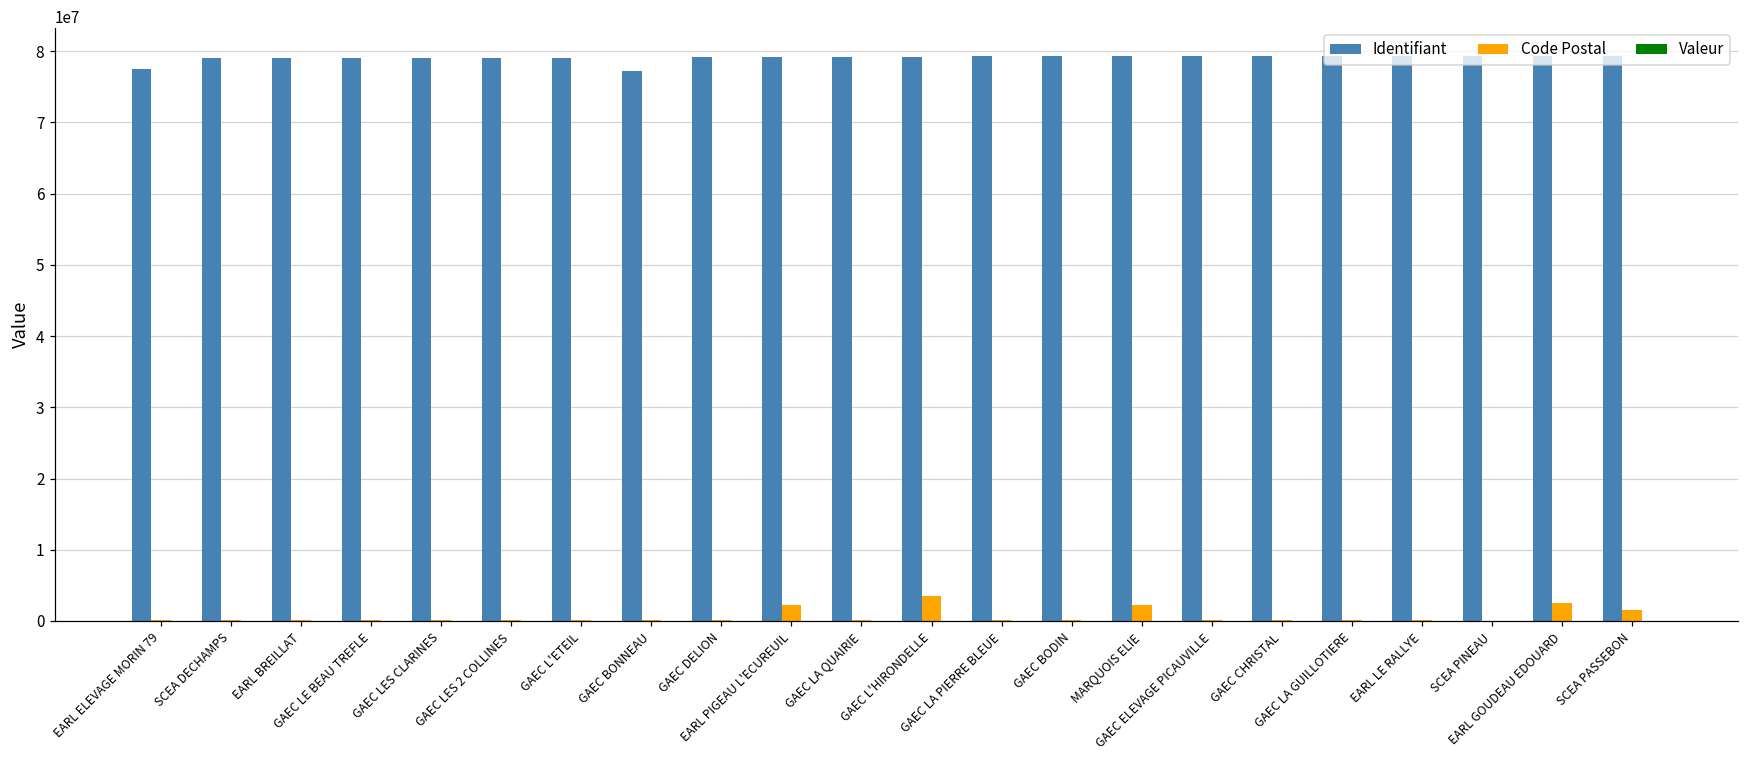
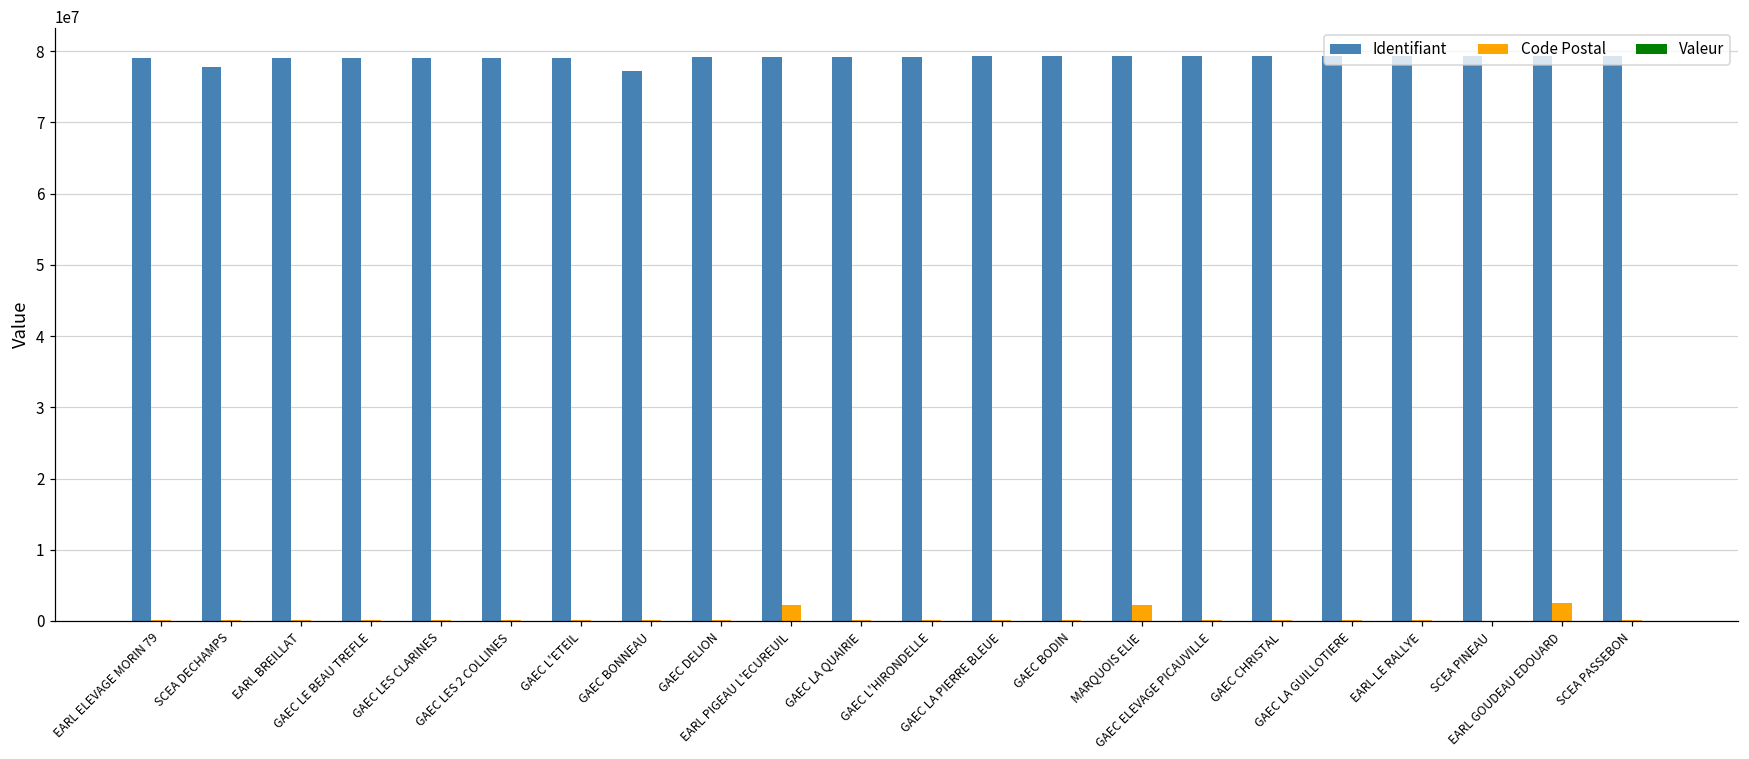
  {
    "Identifiant": {
-     "EARL ELEVAGE MORIN 79": 78000000,
-     "SCEA DECHAMPS": 79000000,
+     "EARL ELEVAGE MORIN 79": 79000000,
+     "SCEA DECHAMPS": 78000000,
      "EARL BREILLAT": 79000000,
      "GAEC LE BEAU TREFLE": 79000000,
      "GAEC LES CLARINES": 79000000,
      "GAEC LES 2 COLLINES": 79000000,
      "GAEC L'ETEIL": 79000000,
      "GAEC BONNEAU": 77000000,
      "GAEC DELION": 79000000,
      "EARL PIGEAU L'ECUREUIL": 79000000,
      "GAEC LA QUAIRIE": 79000000,
      "GAEC L'HIRONDELLE": 79000000,
      "GAEC LA PIERRE BLEUE": 79000000,
      "GAEC BODIN": 79000000,
      "MARQUOIS ELIE": 79000000,
      "GAEC ELEVAGE PICAUVILLE": 79000000,
      "GAEC CHRISTAL": 79000000
    },
    "Code Postal": {
      "EARL PIGEAU L'ECUREUIL": 2000000,
-     "GAEC L'HIRONDELLE": 3000000,
+     "GAEC L'HIRONDELLE": 0,
      "MARQUOIS ELIE": 2000000,
      "SCEA PINEAU": 0,
      "EARL GOUDEAU EDOUARD": 3000000,
-     "SCEA PASSEBON": 2000000
+     "SCEA PASSEBON": 0
    }
  }
